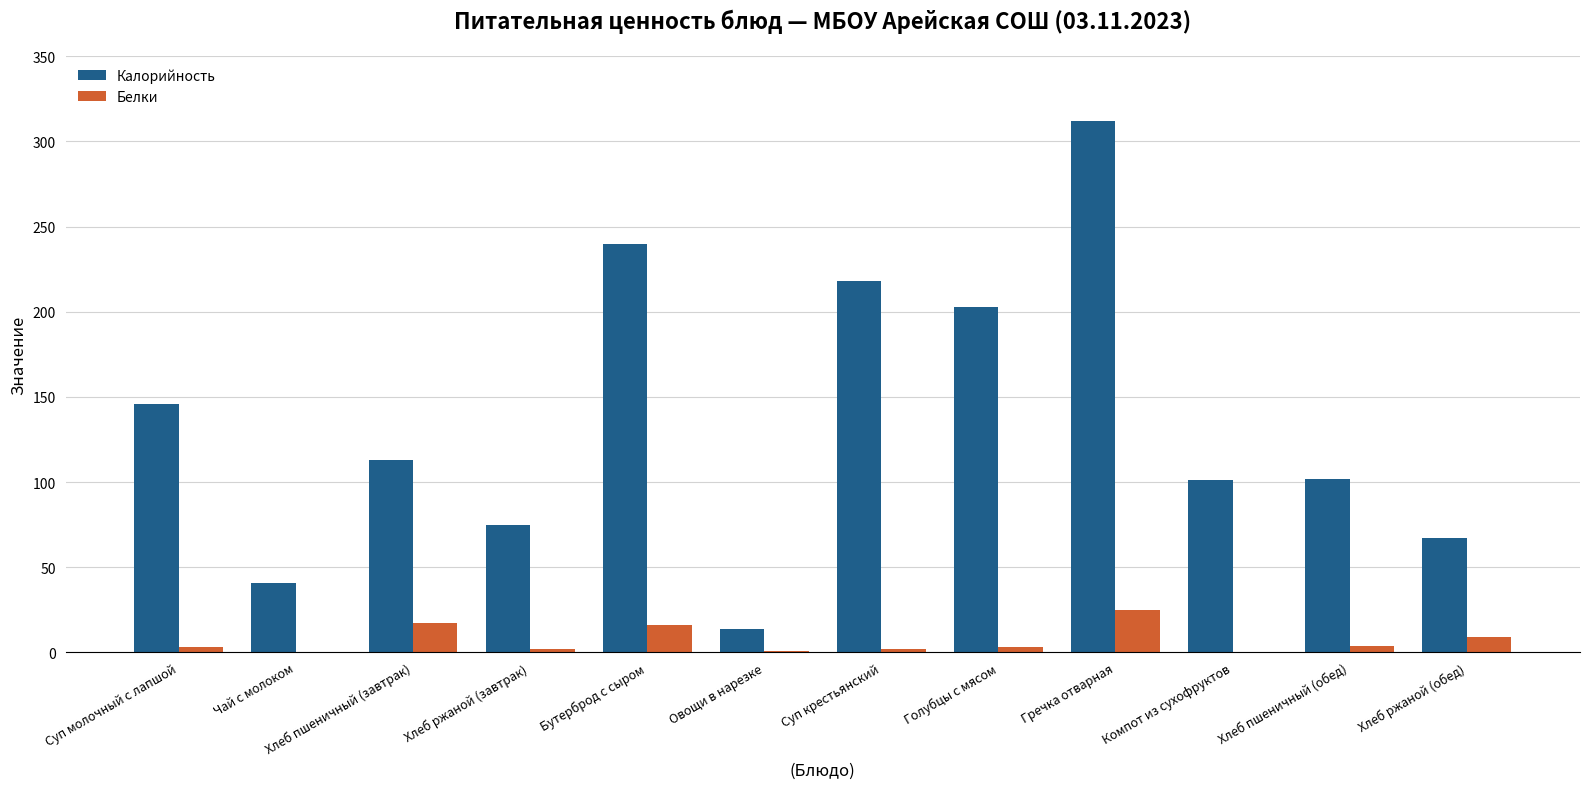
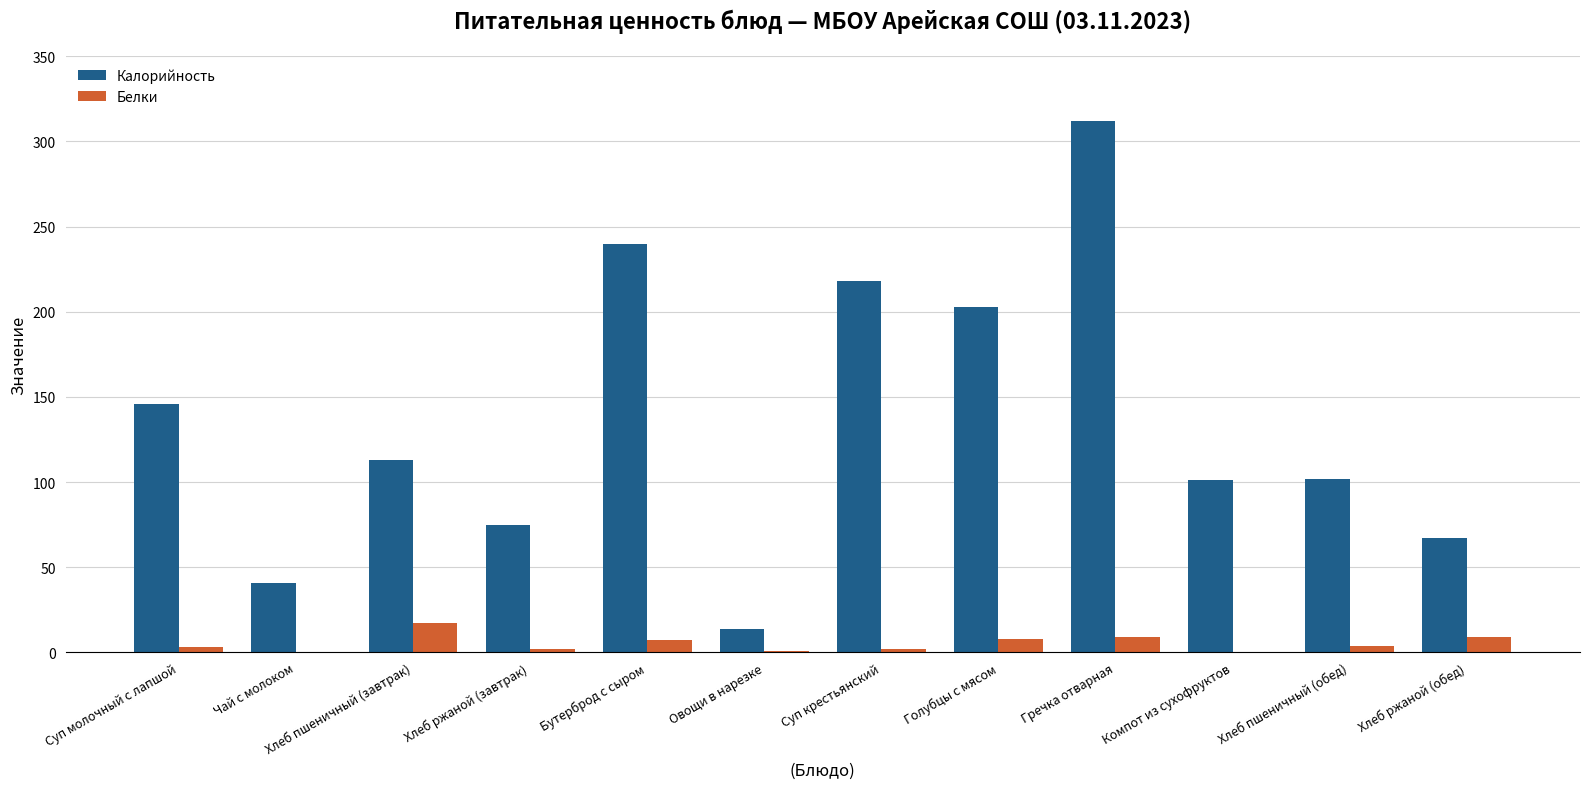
  {
    "Калорийность": {
      "Суп молочный с лапшой": 146,
      "Чай с молоком": 41,
      "Хлеб пшеничный (завтрак)": 113,
      "Хлеб ржаной (завтрак)": 75,
      "Бутерброд с сыром": 240,
      "Овощи в нарезке": 14,
      "Суп крестьянский": 218,
      "Голубцы с мясом": 203,
      "Гречка отварная": 312,
      "Компот из сухофруктов": 101,
      "Хлеб пшеничный (обед)": 102,
      "Хлеб ржаной (обед)": 67
    },
    "Белки": {
      "Суп молочный с лапшой": 3,
      "Чай с молоком": 0,
      "Хлеб пшеничный (завтрак)": 17,
      "Хлеб ржаной (завтрак)": 2,
-     "Бутерброд с сыром": 16,
+     "Бутерброд с сыром": 7,
      "Суп крестьянский": 2,
-     "Голубцы с мясом": 3,
-     "Гречка отварная": 25,
+     "Голубцы с мясом": 8,
+     "Гречка отварная": 9,
      "Хлеб пшеничный (обед)": 4,
      "Хлеб ржаной (обед)": 9
    }
  }
